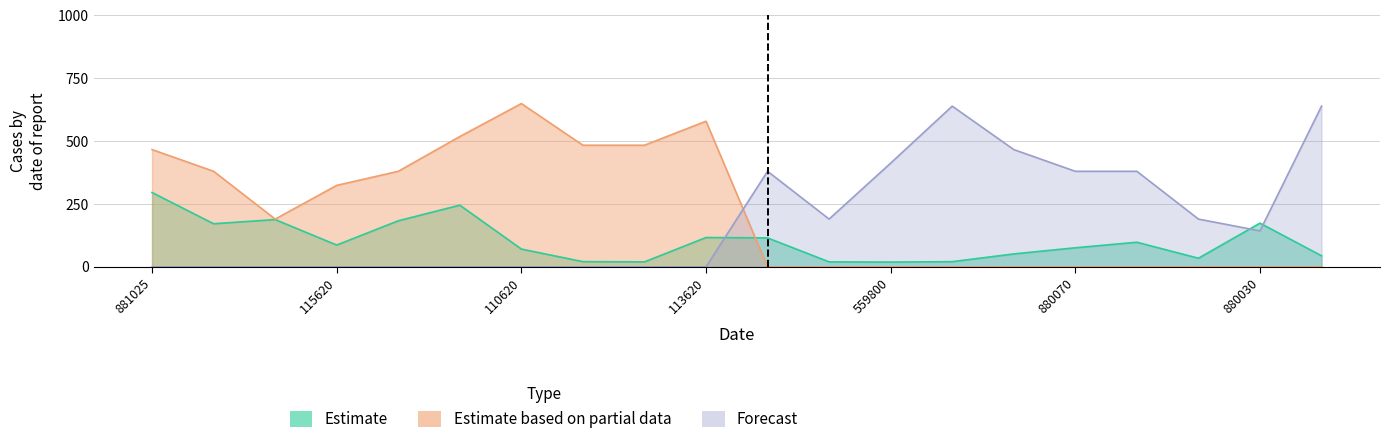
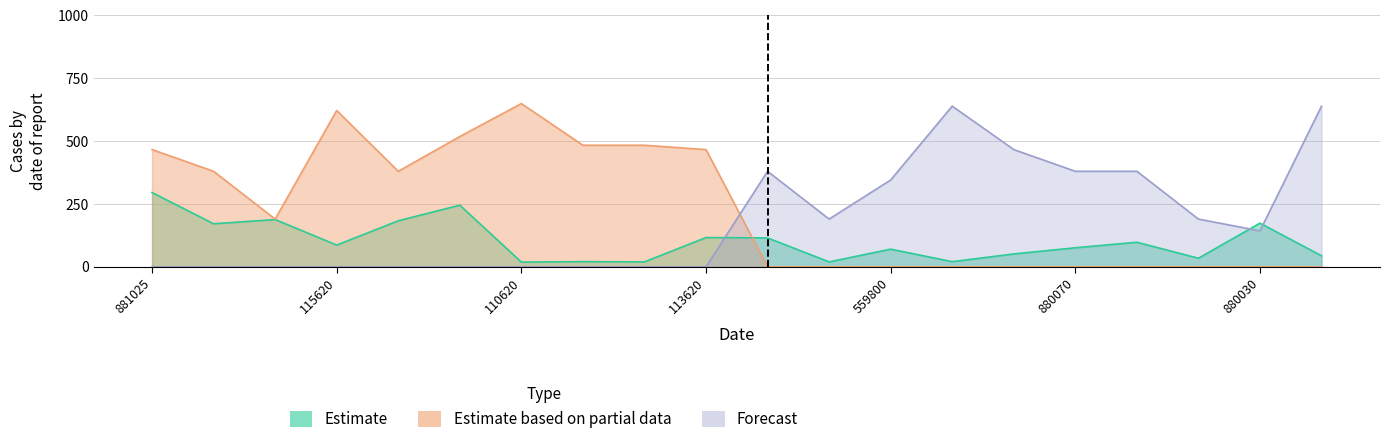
  {
    "Estimate": {
      "881025": 300,
      "115620": 90,
-     "110620": 70,
+     "110620": 20,
      "113620": 120,
-     "559800": 20,
+     "559800": 70,
      "880070": 80,
      "880030": 170
    },
    "Estimate based on partial data": {
      "881025": 470,
-     "115620": 320,
+     "115620": 620,
      "110620": 650,
-     "113620": 580,
+     "113620": 470,
      "559800": 0,
      "880070": 0,
      "880030": 0
    },
    "Forecast": {
      "881025": 0,
      "115620": 0,
      "110620": 0,
      "113620": 0,
-     "559800": 410,
+     "559800": 350,
      "880070": 380,
      "880030": 140
    }
  }
